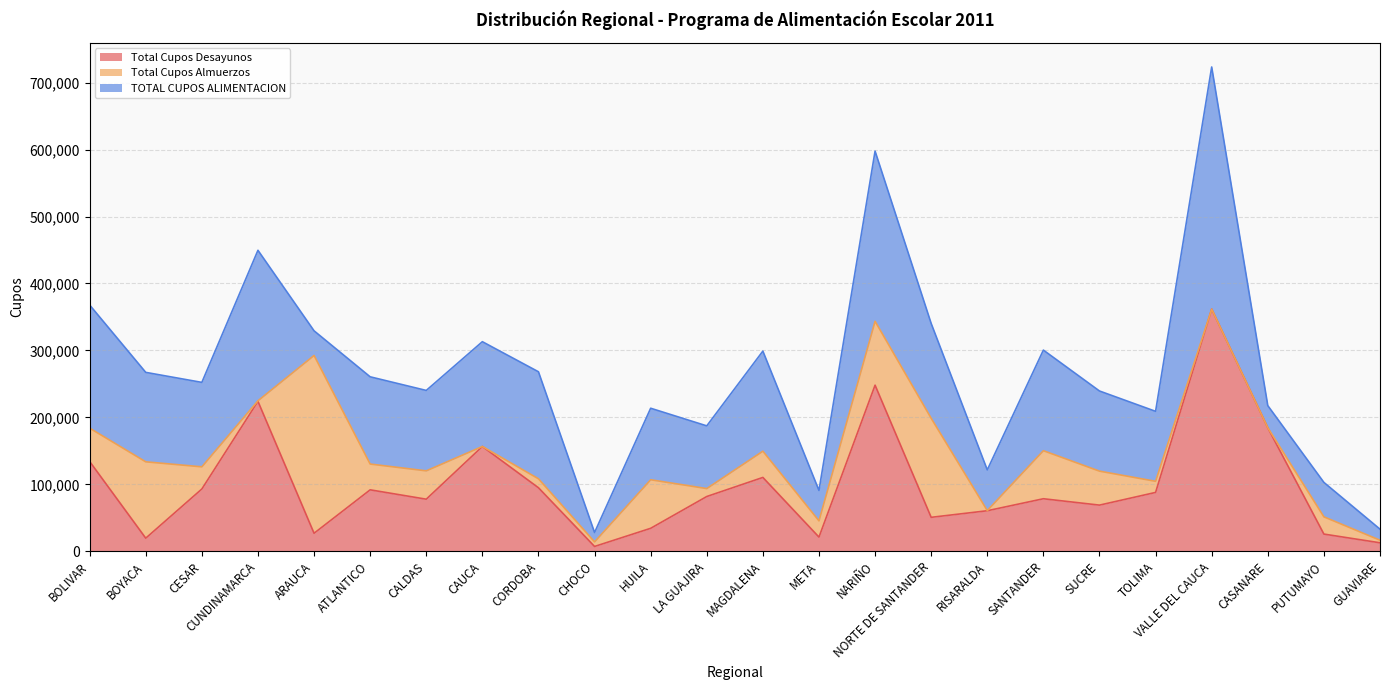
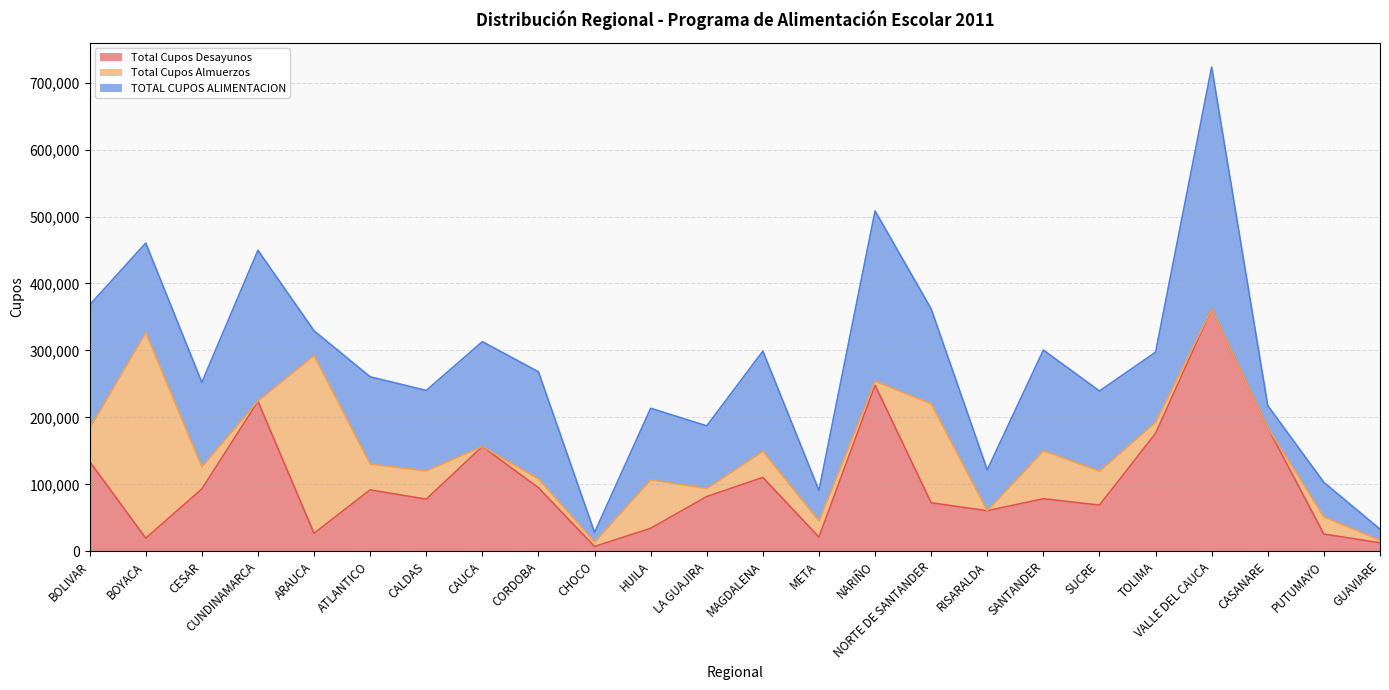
  {
    "Total Cupos Desayunos": {
      "BOLIVAR": "130,000",
      "BOYACA": "20,000",
      "CESAR": "90,000",
      "ARAUCA": "30,000",
      "ATLANTICO": "90,000",
      "CALDAS": "80,000",
      "CORDOBA": "90,000",
      "CHOCO": "10,000",
      "HUILA": "30,000",
      "LA GUAJIRA": "80,000",
      "MAGDALENA": "110,000",
      "META": "20,000",
      "NARIÑO": "250,000",
-     "NORTE DE SANTANDER": "50,000",
+     "NORTE DE SANTANDER": "70,000",
      "SANTANDER": "80,000",
      "SUCRE": "70,000",
-     "TOLIMA": "90,000",
+     "TOLIMA": "180,000",
      "PUTUMAYO": "30,000",
      "GUAVIARE": "10,000"
    },
    "Total Cupos Almuerzos": {
      "BOLIVAR": "50,000",
-     "BOYACA": "110,000",
+     "BOYACA": "310,000",
      "CESAR": "30,000",
      "ARAUCA": "270,000",
      "ATLANTICO": "40,000",
      "CALDAS": "40,000",
      "CORDOBA": "10,000",
      "CHOCO": "10,000",
      "HUILA": "70,000",
      "LA GUAJIRA": "10,000",
      "MAGDALENA": "40,000",
      "META": "20,000",
-     "NARIÑO": "100,000",
+     "NARIÑO": "10,000",
      "NORTE DE SANTANDER": "150,000",
      "SANTANDER": "70,000",
      "SUCRE": "50,000",
      "TOLIMA": "20,000",
      "PUTUMAYO": "30,000",
      "GUAVIARE": "0"
    },
    "TOTAL CUPOS ALIMENTACION": {
      "BOLIVAR": "180,000",
      "BOYACA": "130,000",
      "CESAR": "130,000",
      "CUNDINAMARCA": "220,000",
      "ARAUCA": "40,000",
      "ATLANTICO": "130,000",
      "CALDAS": "120,000",
      "CAUCA": "160,000",
      "CORDOBA": "160,000",
      "CHOCO": "10,000",
      "HUILA": "110,000",
      "LA GUAJIRA": "90,000",
      "MAGDALENA": "150,000",
      "META": "50,000",
      "NARIÑO": "250,000",
      "NORTE DE SANTANDER": "140,000",
      "RISARALDA": "60,000",
      "SANTANDER": "150,000",
      "SUCRE": "120,000",
      "TOLIMA": "100,000",
      "VALLE DEL CAUCA": "360,000",
      "CASANARE": "30,000",
      "PUTUMAYO": "50,000",
      "GUAVIARE": "20,000"
    }
  }
